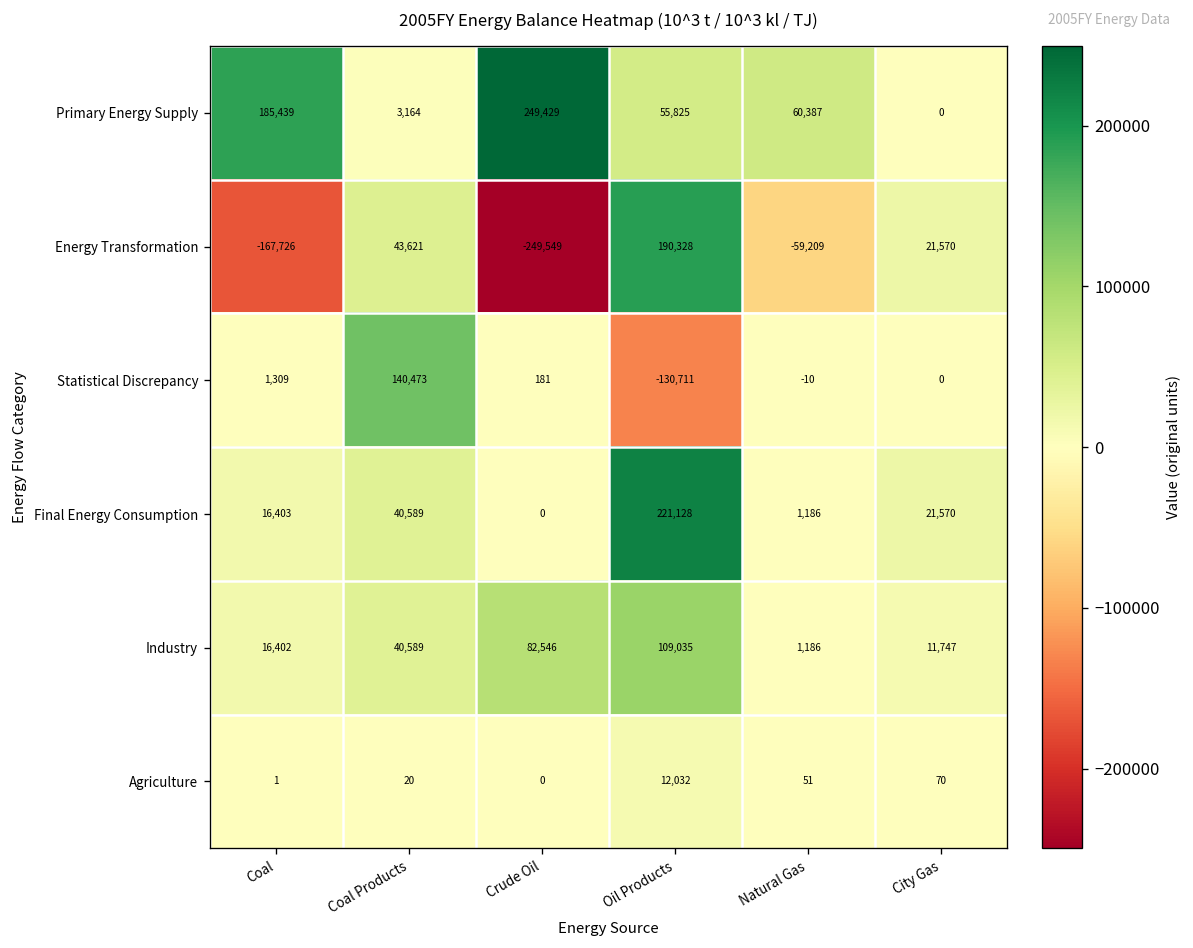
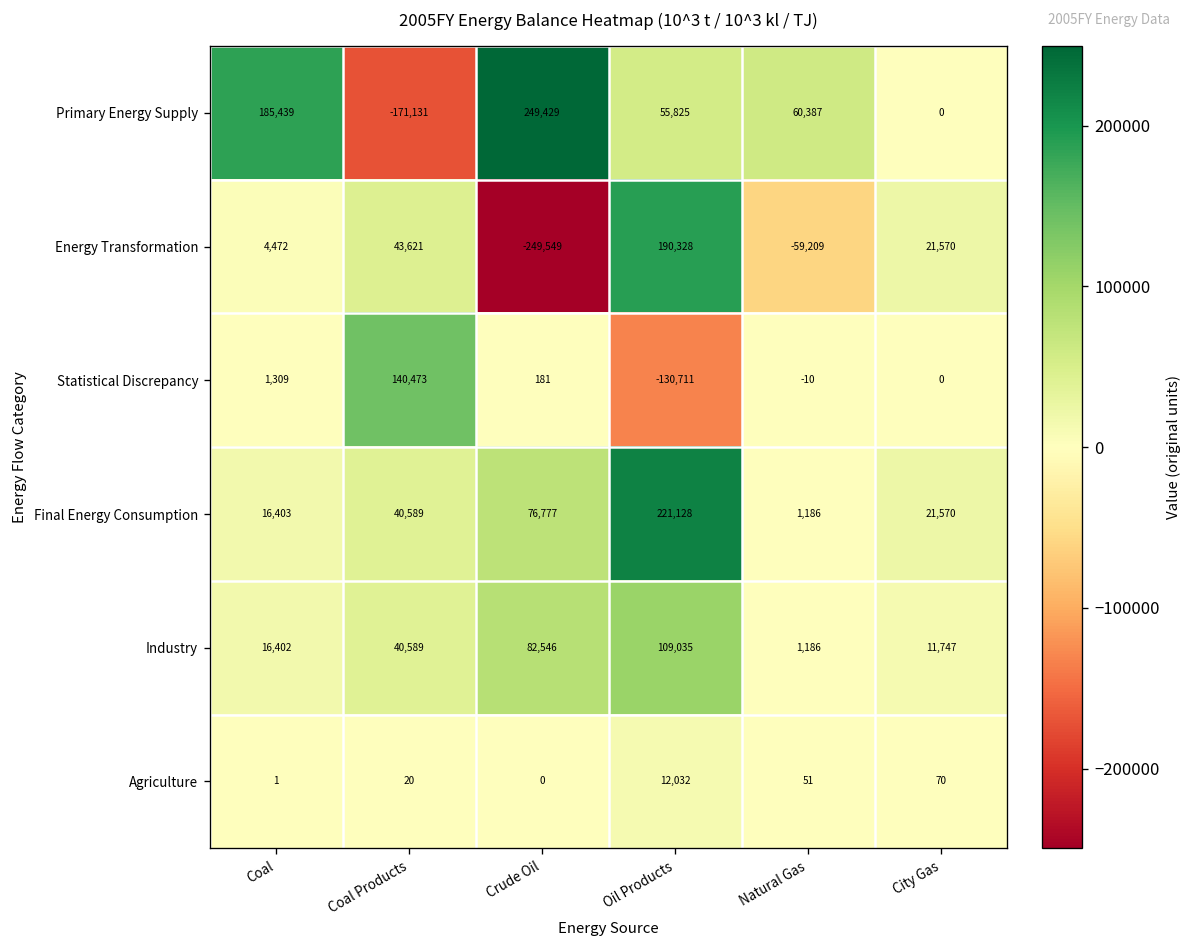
  {
    "Primary Energy Supply": {
      "Coal": "185,439",
-     "Coal Products": "3,164",
+     "Coal Products": "-171,131",
      "Crude Oil": "249,429",
      "Oil Products": "55,825",
      "Natural Gas": "60,387",
      "City Gas": "0"
    },
    "Energy Transformation": {
-     "Coal": "-167,726",
+     "Coal": "4,472",
      "Coal Products": "43,621",
      "Crude Oil": "-249,549",
      "Oil Products": "190,328",
      "Natural Gas": "-59,209",
      "City Gas": "21,570"
    },
    "Statistical Discrepancy": {
      "Coal": "1,309",
      "Coal Products": "140,473",
      "Crude Oil": "181",
      "Oil Products": "-130,711",
      "Natural Gas": "-10",
      "City Gas": "0"
    },
    "Final Energy Consumption": {
      "Coal": "16,403",
      "Coal Products": "40,589",
-     "Crude Oil": "0",
+     "Crude Oil": "76,777",
      "Oil Products": "221,128",
      "Natural Gas": "1,186",
      "City Gas": "21,570"
    },
    "Industry": {
      "Coal": "16,402",
      "Coal Products": "40,589",
      "Crude Oil": "82,546",
      "Oil Products": "109,035",
      "Natural Gas": "1,186",
      "City Gas": "11,747"
    },
    "Agriculture": {
      "Coal": "1",
      "Coal Products": "20",
      "Crude Oil": "0",
      "Oil Products": "12,032",
      "Natural Gas": "51",
      "City Gas": "70"
    }
  }
